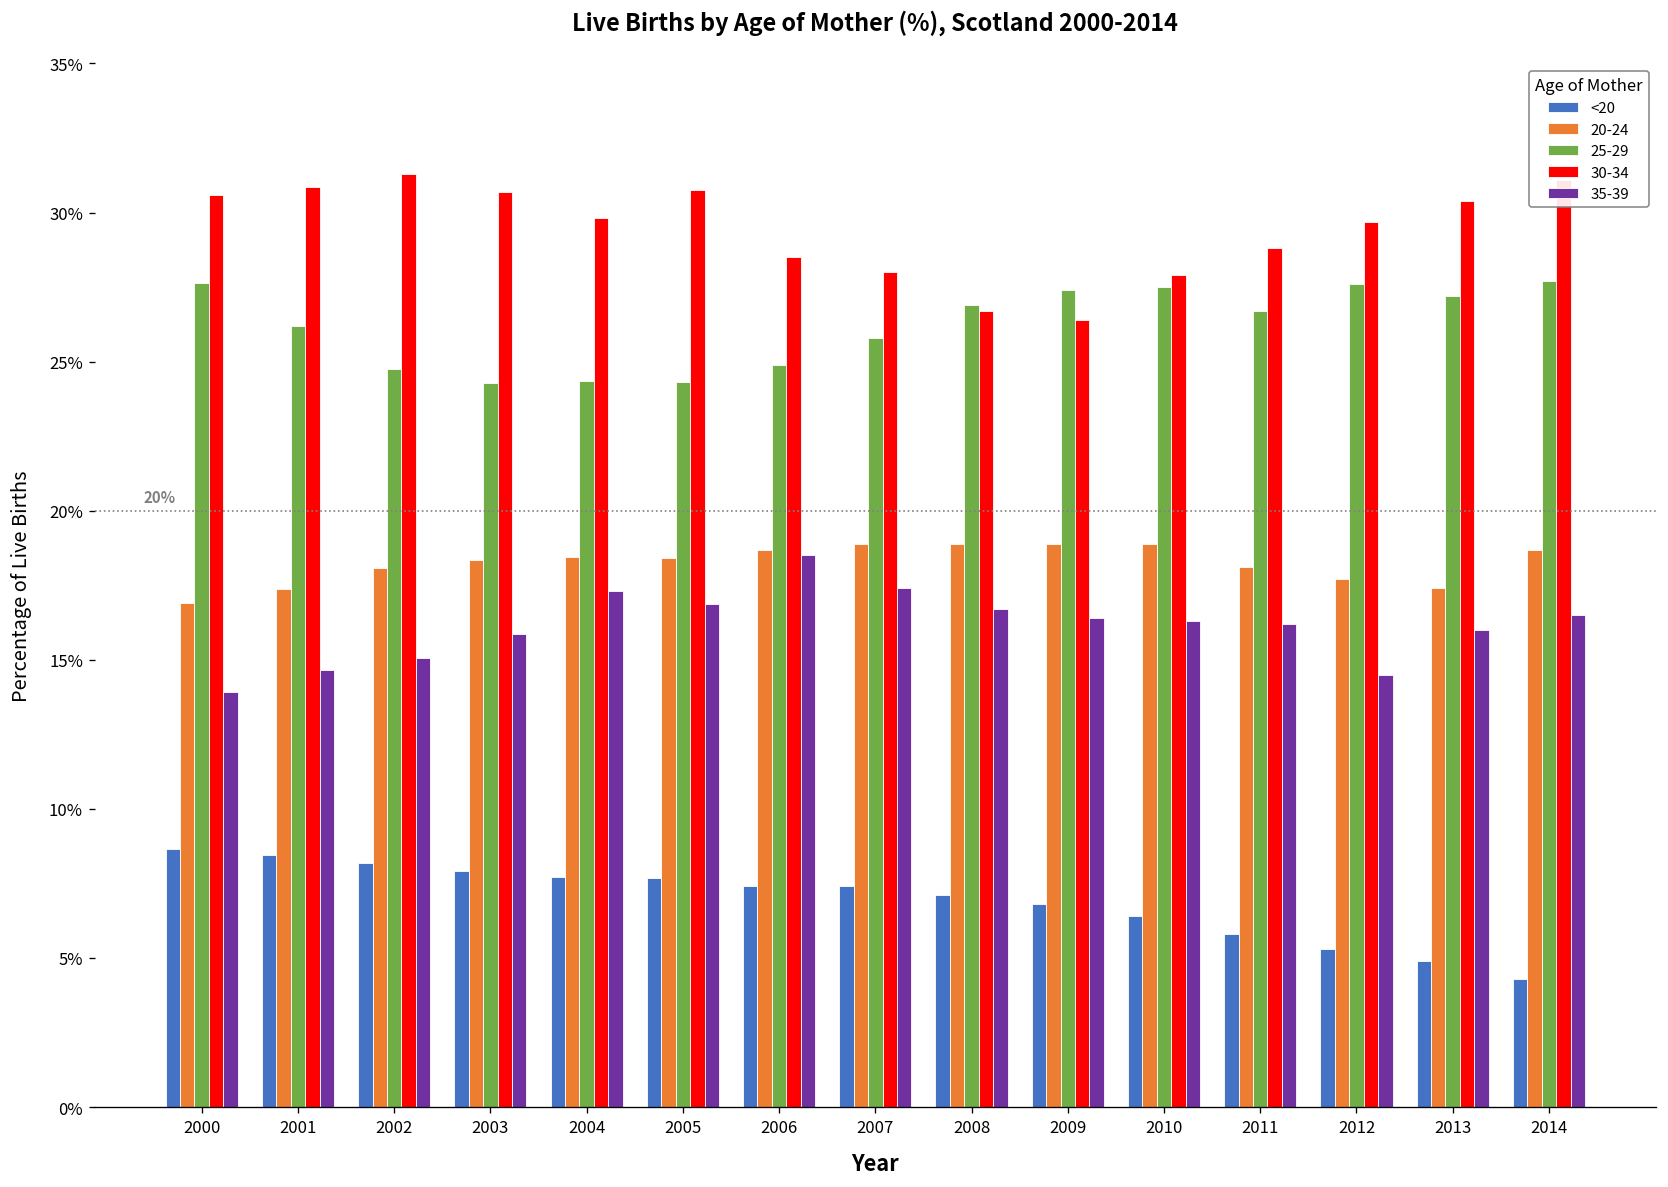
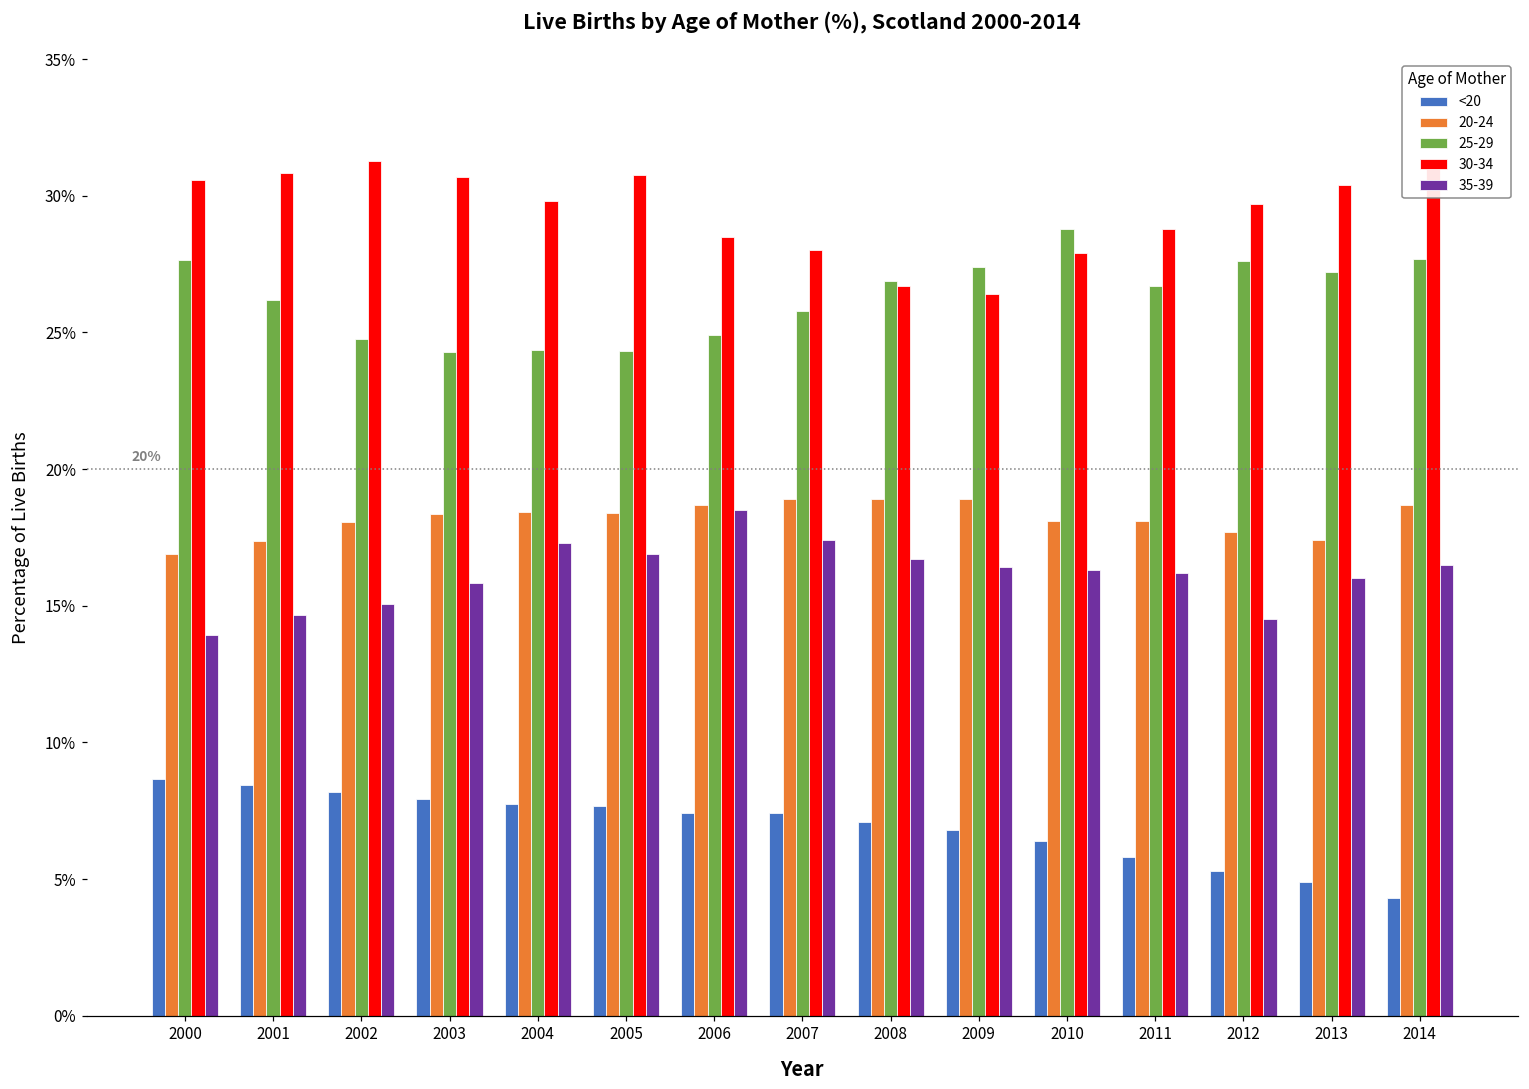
  {
    "<20": {
      "2000": "8.7%",
      "2001": "8.5%",
      "2002": "8.2%",
      "2003": "7.9%",
      "2004": "7.7%",
      "2005": "7.7%",
      "2006": "7.4%",
      "2007": "7.4%",
      "2008": "7.1%",
      "2009": "6.8%",
      "2010": "6.4%",
      "2011": "5.8%",
      "2012": "5.3%",
      "2013": "4.9%",
      "2014": "4.3%"
    },
    "20-24": {
      "2000": "16.9%",
      "2001": "17.4%",
      "2002": "18.1%",
      "2003": "18.4%",
      "2004": "18.4%",
      "2005": "18.4%",
      "2006": "18.7%",
      "2007": "18.9%",
      "2008": "18.9%",
      "2009": "18.9%",
-     "2010": "18.9%",
+     "2010": "18.1%",
      "2011": "18.1%",
      "2012": "17.7%",
      "2013": "17.4%",
      "2014": "18.7%"
    },
    "25-29": {
      "2000": "27.7%",
      "2001": "26.2%",
      "2002": "24.8%",
      "2003": "24.3%",
      "2004": "24.3%",
      "2005": "24.3%",
      "2006": "24.9%",
      "2007": "25.8%",
      "2008": "26.9%",
      "2009": "27.4%",
-     "2010": "27.5%",
+     "2010": "28.8%",
      "2011": "26.7%",
      "2012": "27.6%",
      "2013": "27.2%",
      "2014": "27.7%"
    },
    "30-34": {
      "2000": "30.6%",
      "2001": "30.9%",
      "2002": "31.3%",
      "2003": "30.7%",
      "2004": "29.8%",
      "2005": "30.8%",
      "2006": "28.5%",
      "2007": "28.0%",
      "2008": "26.7%",
      "2009": "26.4%",
      "2010": "27.9%",
      "2011": "28.8%",
      "2012": "29.7%",
      "2013": "30.4%"
    },
    "35-39": {
      "2000": "13.9%",
      "2001": "14.7%",
      "2002": "15.1%",
      "2003": "15.9%",
      "2004": "17.3%",
      "2005": "16.9%",
      "2006": "18.5%",
      "2007": "17.4%",
      "2008": "16.7%",
      "2009": "16.4%",
      "2010": "16.3%",
      "2011": "16.2%",
      "2012": "14.5%",
      "2013": "16.0%",
      "2014": "16.5%"
    }
  }
